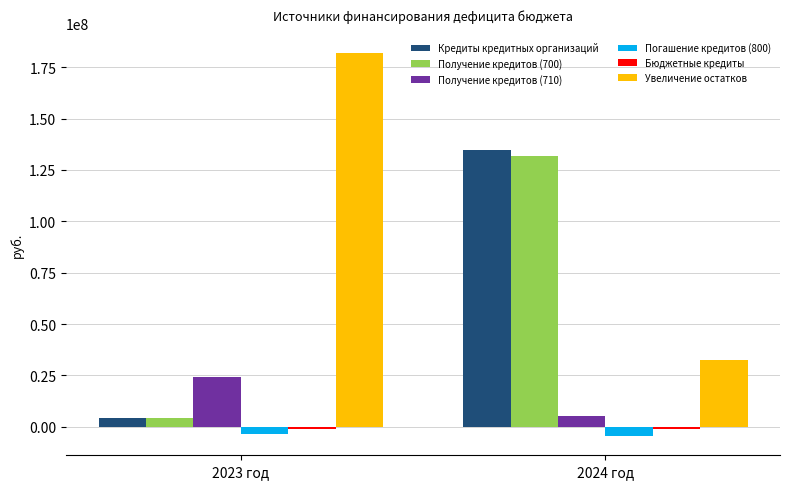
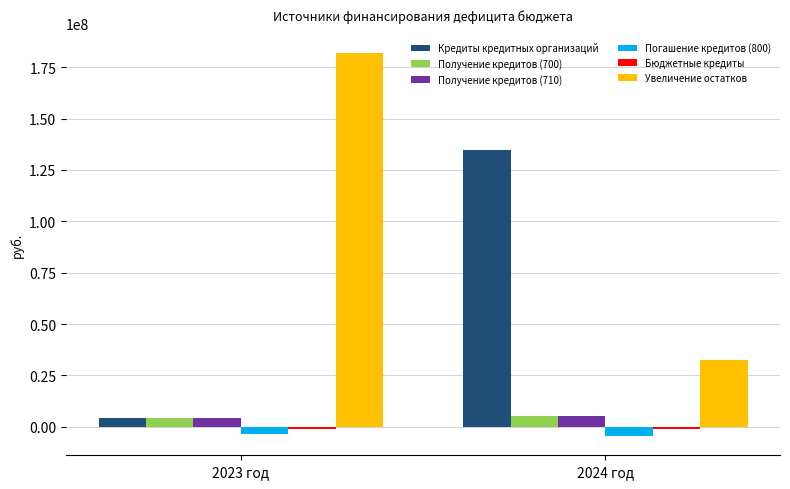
  {
    "Кредиты кредитных организаций": {
      "2023 год": 5000000,
      "2024 год": 135000000
    },
    "Получение кредитов (700)": {
      "2023 год": 5000000,
-     "2024 год": 132000000
+     "2024 год": 6000000
    },
    "Получение кредитов (710)": {
-     "2023 год": 24000000,
+     "2023 год": 5000000,
      "2024 год": 6000000
    },
    "Погашение кредитов (800)": {
      "2023 год": -4000000,
      "2024 год": -5000000
    },
    "Увеличение остатков": {
      "2023 год": 182000000,
      "2024 год": 33000000
    }
  }
